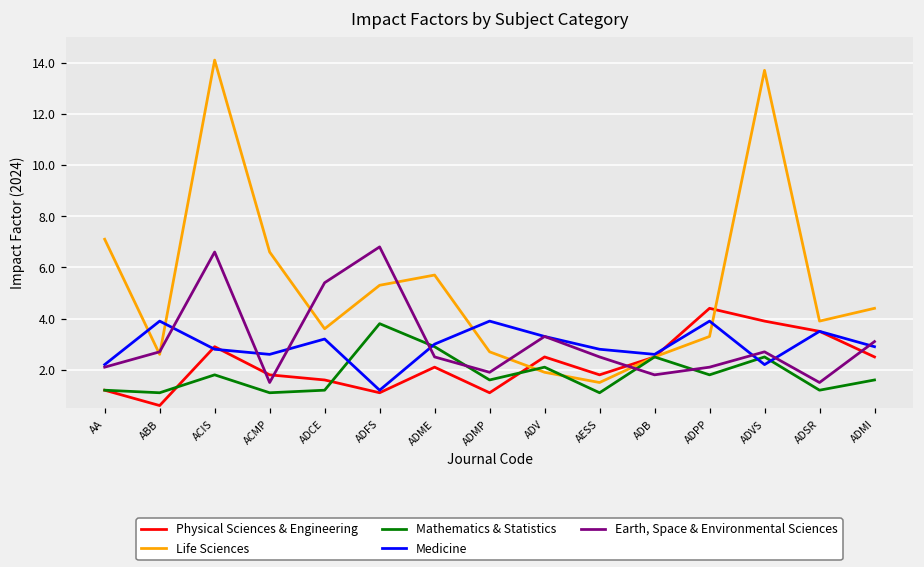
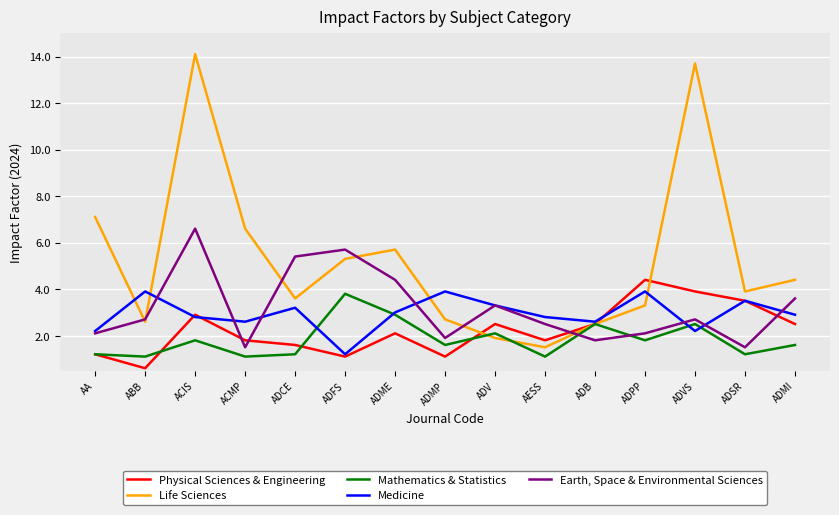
  {
    "Physical Sciences & Engineering": {
      "ABB": 0.6,
      "ACMP": 1.8,
      "ADCE": 1.6,
      "ADME": 2.1,
      "ADMP": 1.1,
      "ADV": 2.5,
      "AESS": 1.8,
      "ADPP": 4.4,
      "ADVS": 3.9,
      "ADMI": 2.5
    },
    "Life Sciences": {
      "AA": 7.1,
      "ACIS": 14.1,
      "ACMP": 6.6,
      "ADCE": 3.6,
      "ADFS": 5.3,
      "ADME": 5.7,
      "ADMP": 2.7,
      "ADV": 1.9,
      "AESS": 1.5,
      "ADPP": 3.3,
      "ADVS": 13.7,
      "ADSR": 3.9,
      "ADMI": 4.4
    },
    "Mathematics & Statistics": {
      "ABB": 1.1,
      "ACIS": 1.8,
      "ACMP": 1.1,
      "ADCE": 1.2,
      "ADFS": 3.8,
      "ADMP": 1.6,
      "ADV": 2.1,
      "AESS": 1.1,
      "ADPP": 1.8,
      "ADVS": 2.5,
      "ADSR": 1.2,
      "ADMI": 1.6
    },
    "Medicine": {
      "ABB": 3.9,
      "ACMP": 2.6,
      "ADCE": 3.2,
      "ADMP": 3.9,
      "AESS": 2.8,
      "ADPP": 3.9,
      "ADVS": 2.2,
      "ADMI": 2.9
    },
    "Earth, Space & Environmental Sciences": {
      "ACIS": 6.6,
      "ACMP": 1.5,
      "ADCE": 5.4,
-     "ADFS": 6.8,
-     "ADME": 2.5,
+     "ADFS": 5.7,
+     "ADME": 4.4,
      "ADMP": 1.9,
      "AESS": 2.5,
      "ADB": 1.8,
      "ADPP": 2.1,
      "ADVS": 2.7,
      "ADSR": 1.5,
-     "ADMI": 3.1
+     "ADMI": 3.6
    }
  }
